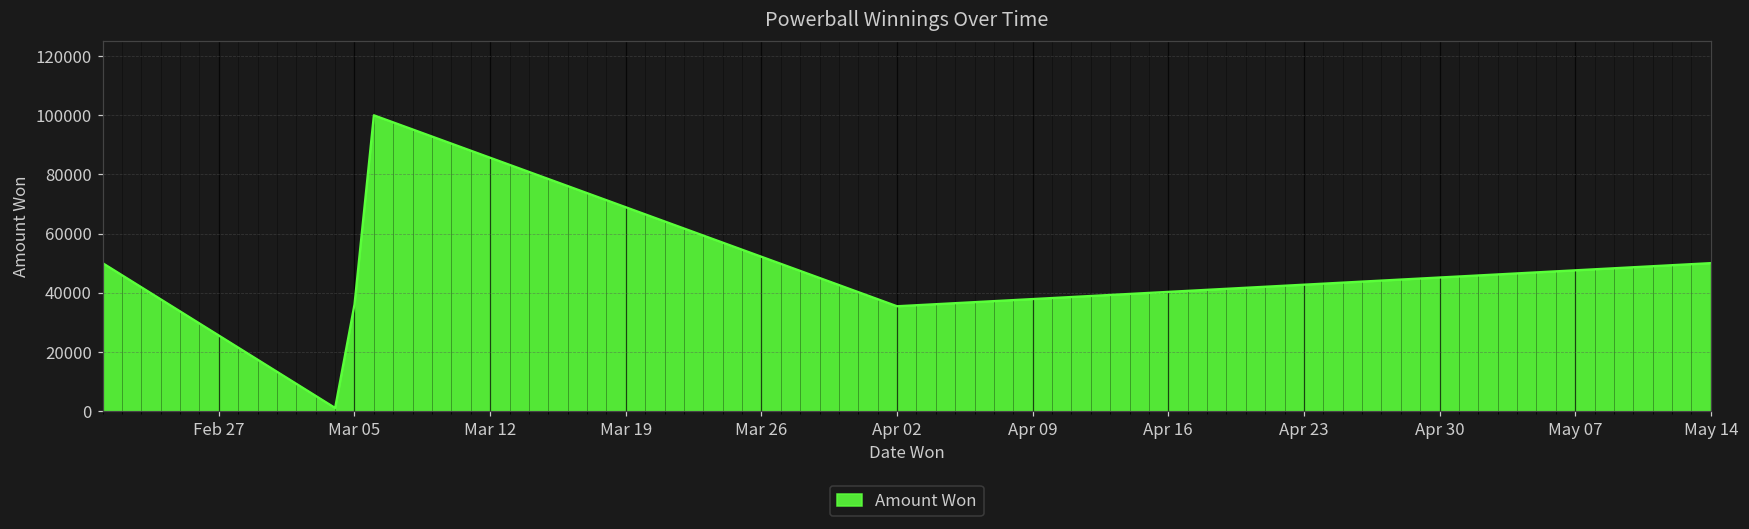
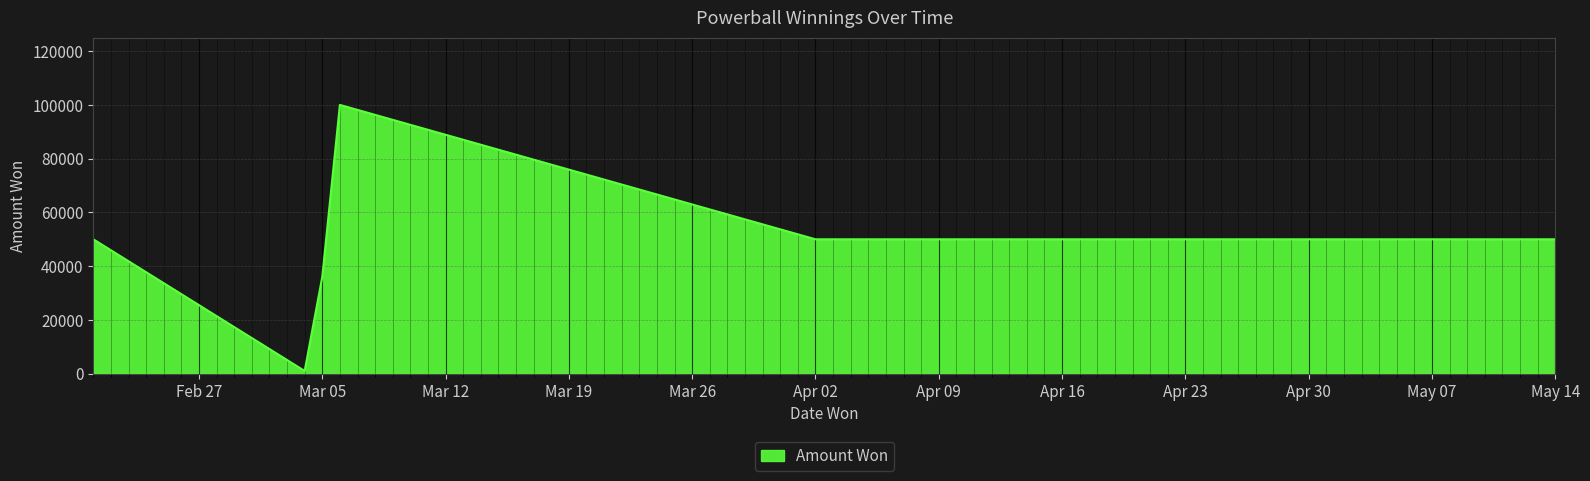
  {
    "Mar 05": 36000,
-   "Apr 02": 35000,
+   "Apr 02": 50000,
    "May 14": 50000
  }
